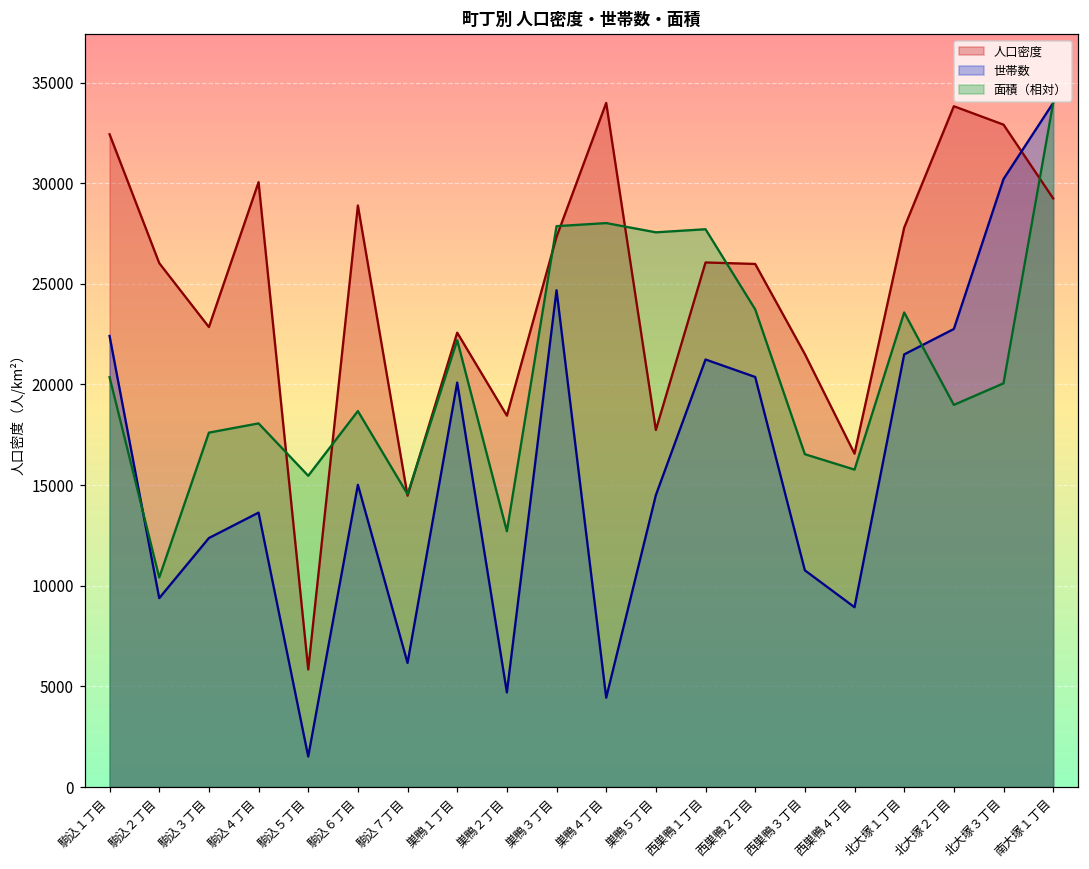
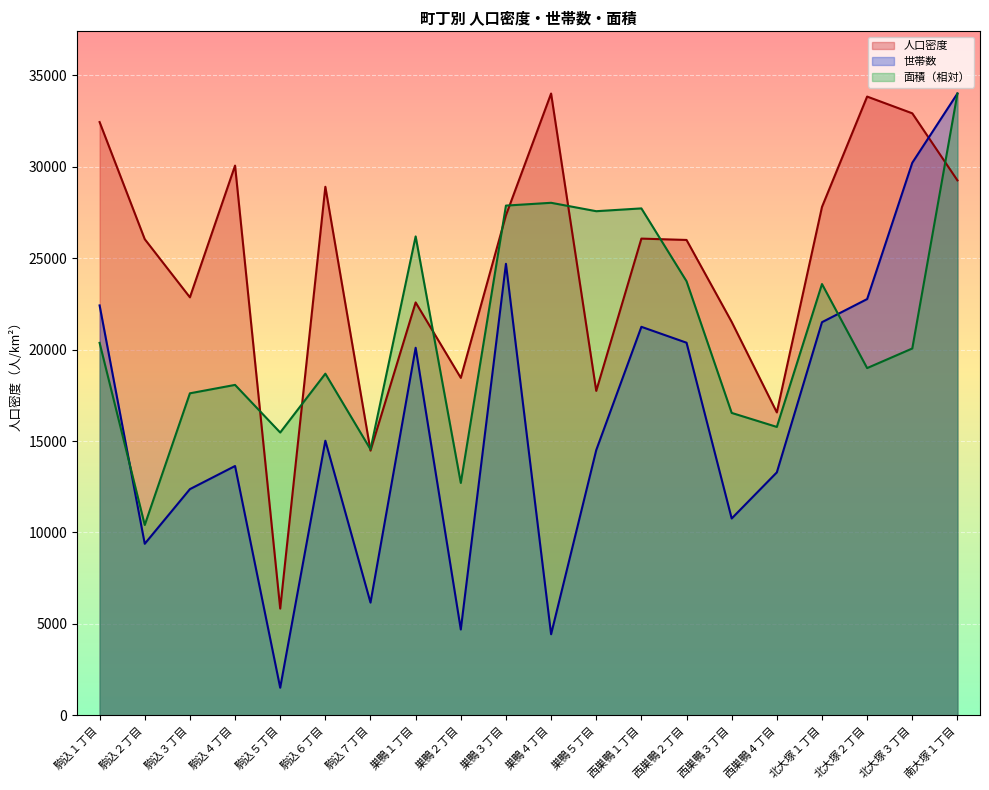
  {
    "人口密度": {
      "駒込１丁目": 32400,
      "駒込２丁目": 26000,
      "駒込３丁目": 22900,
      "駒込４丁目": 30100,
      "駒込５丁目": 5800,
      "駒込６丁目": 28900,
      "巣鴨１丁目": 22600,
      "巣鴨２丁目": 18500,
      "巣鴨３丁目": 27300,
      "巣鴨４丁目": 34000,
      "巣鴨５丁目": 17700,
      "西巣鴨１丁目": 26100,
      "西巣鴨２丁目": 26000,
      "西巣鴨３丁目": 21500,
      "西巣鴨４丁目": 16600,
      "北大塚１丁目": 27800,
      "北大塚２丁目": 33800,
      "北大塚３丁目": 32900,
      "南大塚１丁目": 29200
    },
    "世帯数": {
      "駒込１丁目": 22400,
      "駒込２丁目": 9400,
      "駒込３丁目": 12400,
      "駒込４丁目": 13600,
      "駒込５丁目": 1500,
      "駒込６丁目": 15000,
      "駒込７丁目": 6200,
      "巣鴨１丁目": 20100,
      "巣鴨２丁目": 4700,
      "巣鴨３丁目": 24700,
      "巣鴨４丁目": 4400,
      "巣鴨５丁目": 14500,
      "西巣鴨１丁目": 21200,
      "西巣鴨２丁目": 20400,
      "西巣鴨３丁目": 10800,
-     "西巣鴨４丁目": 8900,
+     "西巣鴨４丁目": 13300,
      "北大塚１丁目": 21500,
      "北大塚２丁目": 22800,
      "北大塚３丁目": 30200
    },
    "面積（相対）": {
      "駒込１丁目": 20400,
      "駒込２丁目": 10400,
      "駒込３丁目": 17600,
      "駒込４丁目": 18100,
      "駒込５丁目": 15500,
      "駒込６丁目": 18700,
-     "巣鴨１丁目": 22200,
+     "巣鴨１丁目": 26200,
      "巣鴨２丁目": 12700,
      "巣鴨３丁目": 27900,
      "巣鴨４丁目": 28000,
      "巣鴨５丁目": 27600,
      "西巣鴨１丁目": 27700,
      "西巣鴨２丁目": 23700,
      "西巣鴨３丁目": 16500,
      "西巣鴨４丁目": 15800,
      "北大塚１丁目": 23600,
      "北大塚２丁目": 19000,
      "北大塚３丁目": 20100
    }
  }
